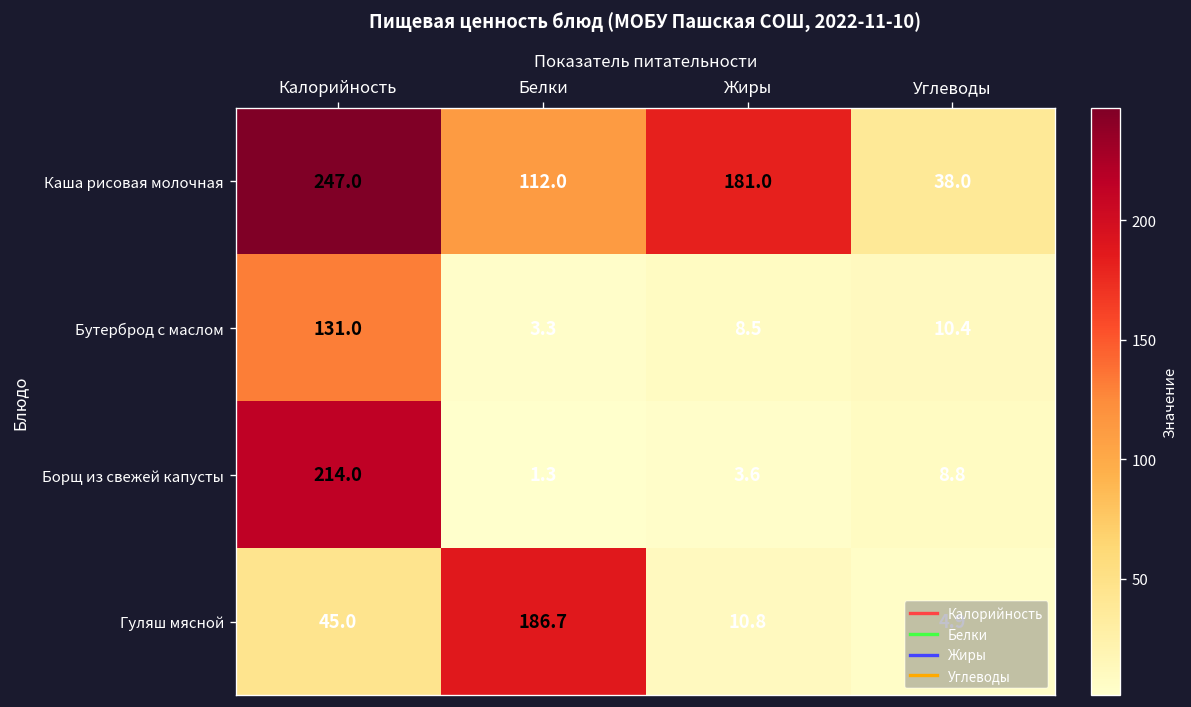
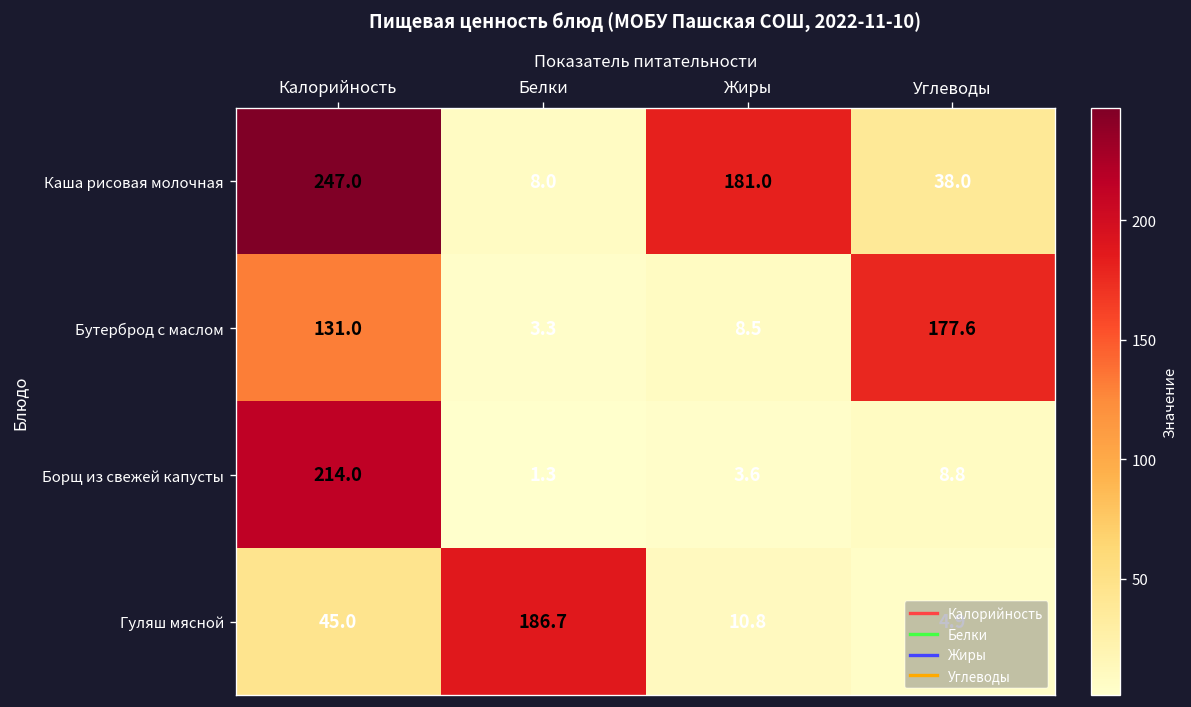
  {
    "Каша рисовая молочная": {
      "Калорийность": 247.0,
-     "Белки": 112.0,
+     "Белки": 8.0,
      "Жиры": 181.0,
      "Углеводы": 38.0
    },
    "Бутерброд с маслом": {
      "Калорийность": 131.0,
      "Белки": 3.3,
      "Жиры": 8.5,
-     "Углеводы": 10.4
+     "Углеводы": 177.6
    },
    "Борщ из свежей капусты": {
      "Калорийность": 214.0,
      "Белки": 1.3,
      "Жиры": 3.6,
      "Углеводы": 8.8
    },
    "Гуляш мясной": {
      "Калорийность": 45.0,
      "Белки": 186.7,
      "Жиры": 10.8
    }
  }
